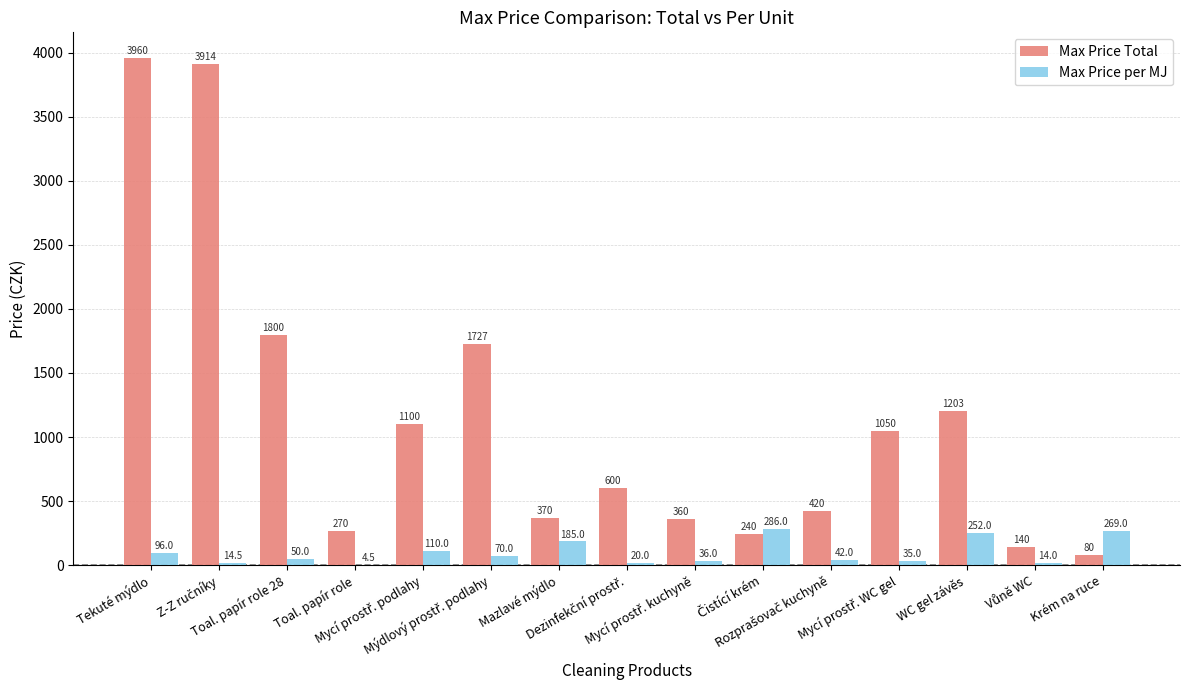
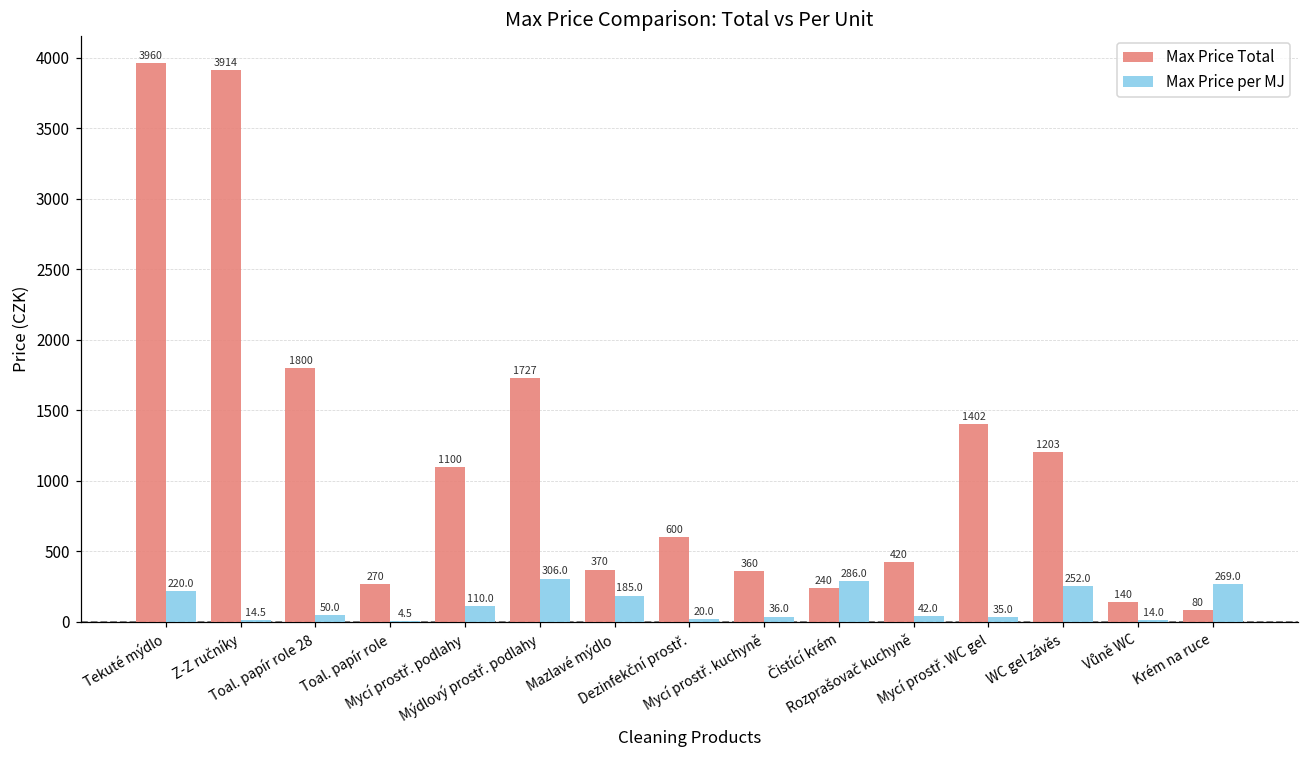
  {
    "Max Price Total": {
      "Tekuté mýdlo": 3960,
      "Z-Z ručníky": 3914,
      "Toal. papír role 28": 1800,
      "Toal. papír role": 270,
      "Mycí prostř. podlahy": 1100,
      "Mýdlový prostř. podlahy": 1727,
      "Mazlavé mýdlo": 370,
      "Dezinfekční prostř.": 600,
      "Mycí prostř. kuchyně": 360,
      "Čistící krém": 240,
      "Rozprašovač kuchyně": 420,
-     "Mycí prostř. WC gel": 1050,
+     "Mycí prostř. WC gel": 1402,
      "WC gel závěs": 1203,
      "Vůně WC": 140,
      "Krém na ruce": 80
    },
    "Max Price per MJ": {
-     "Tekuté mýdlo": 96.0,
+     "Tekuté mýdlo": 220.0,
      "Z-Z ručníky": 14.5,
      "Toal. papír role 28": 50.0,
      "Toal. papír role": 4.5,
      "Mycí prostř. podlahy": 110.0,
-     "Mýdlový prostř. podlahy": 70.0,
+     "Mýdlový prostř. podlahy": 306.0,
      "Mazlavé mýdlo": 185.0,
      "Dezinfekční prostř.": 20.0,
      "Mycí prostř. kuchyně": 36.0,
      "Čistící krém": 286.0,
      "Rozprašovač kuchyně": 42.0,
      "Mycí prostř. WC gel": 35.0,
      "WC gel závěs": 252.0,
      "Vůně WC": 14.0,
      "Krém na ruce": 269.0
    }
  }
